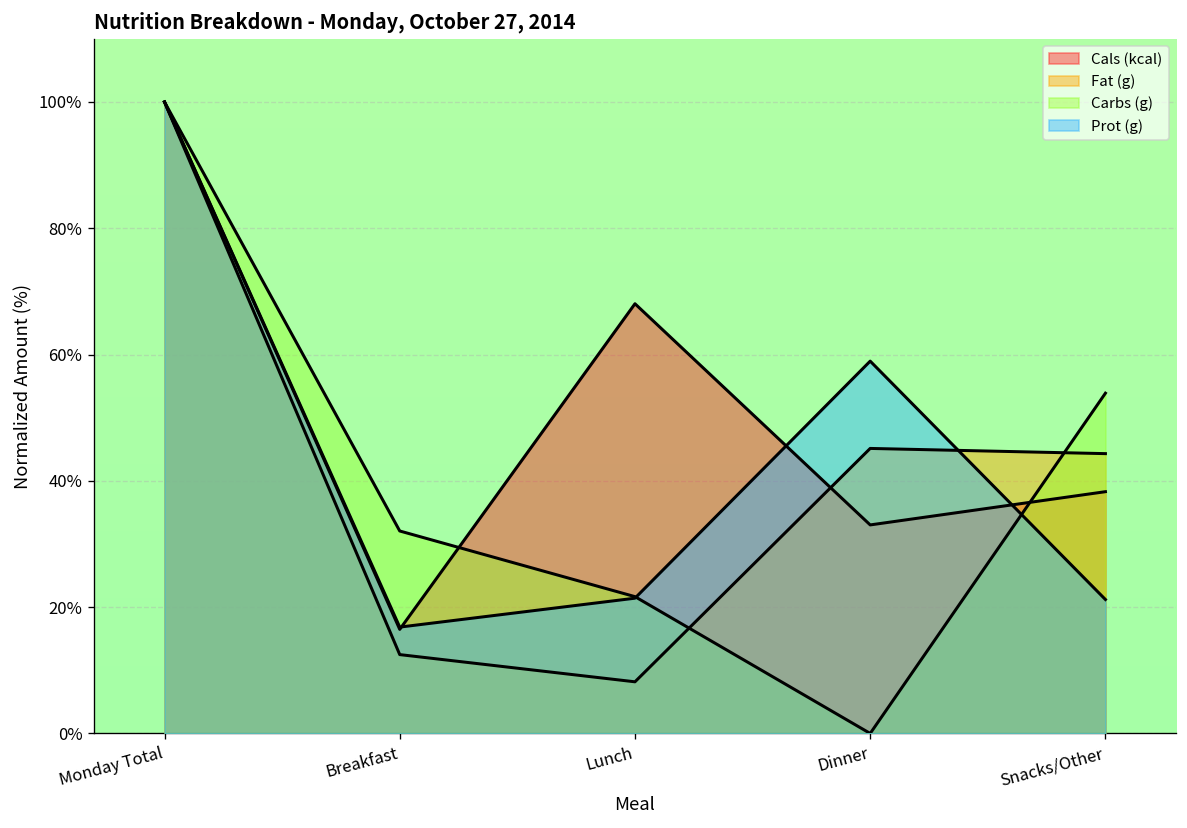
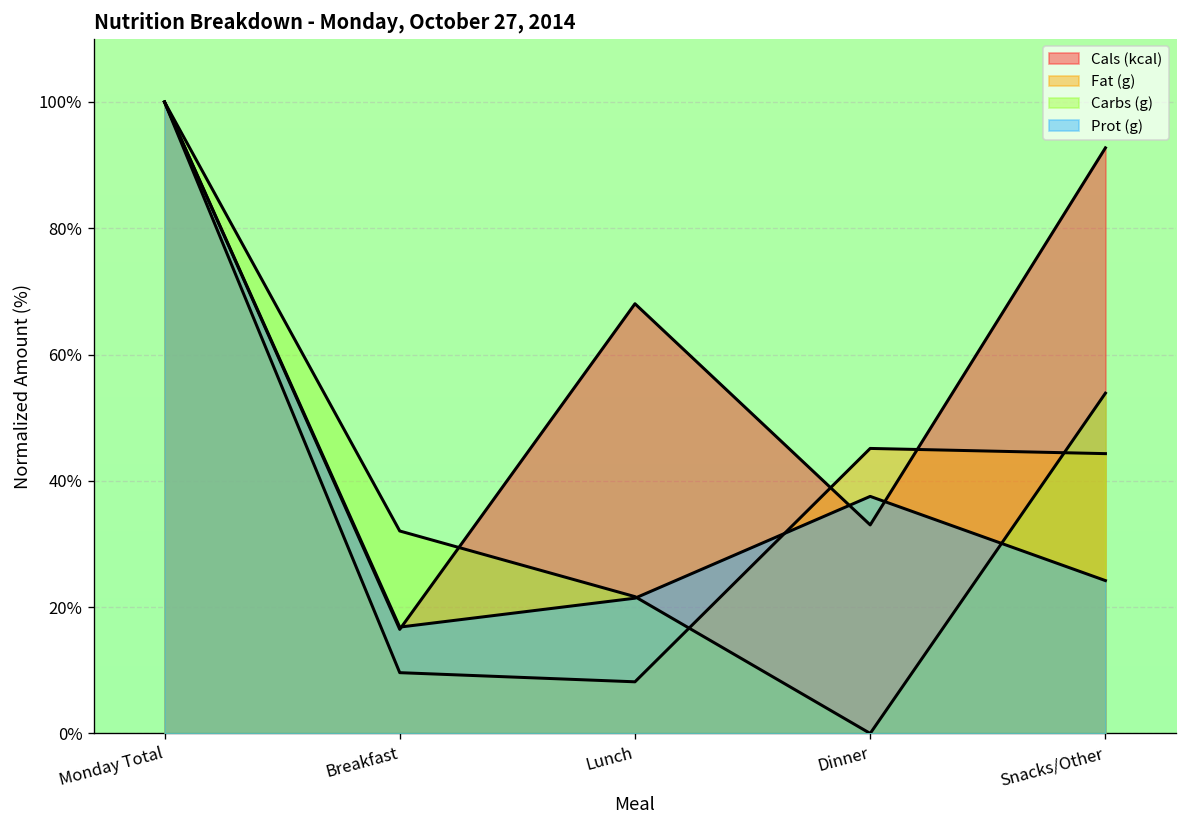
  {
    "Cals (kcal)": {
      "Lunch": "68%",
      "Dinner": "33%",
-     "Snacks/Other": "38%"
+     "Snacks/Other": "93%"
    },
    "Fat (g)": {
-     "Breakfast": "12%",
+     "Breakfast": "10%",
      "Lunch": "8%",
      "Dinner": "45%",
      "Snacks/Other": "44%"
    },
    "Carbs (g)": {
      "Breakfast": "32%",
      "Dinner": "0%",
      "Snacks/Other": "54%"
    },
    "Prot (g)": {
-     "Dinner": "59%",
-     "Snacks/Other": "21%"
+     "Dinner": "38%",
+     "Snacks/Other": "24%"
    }
  }
